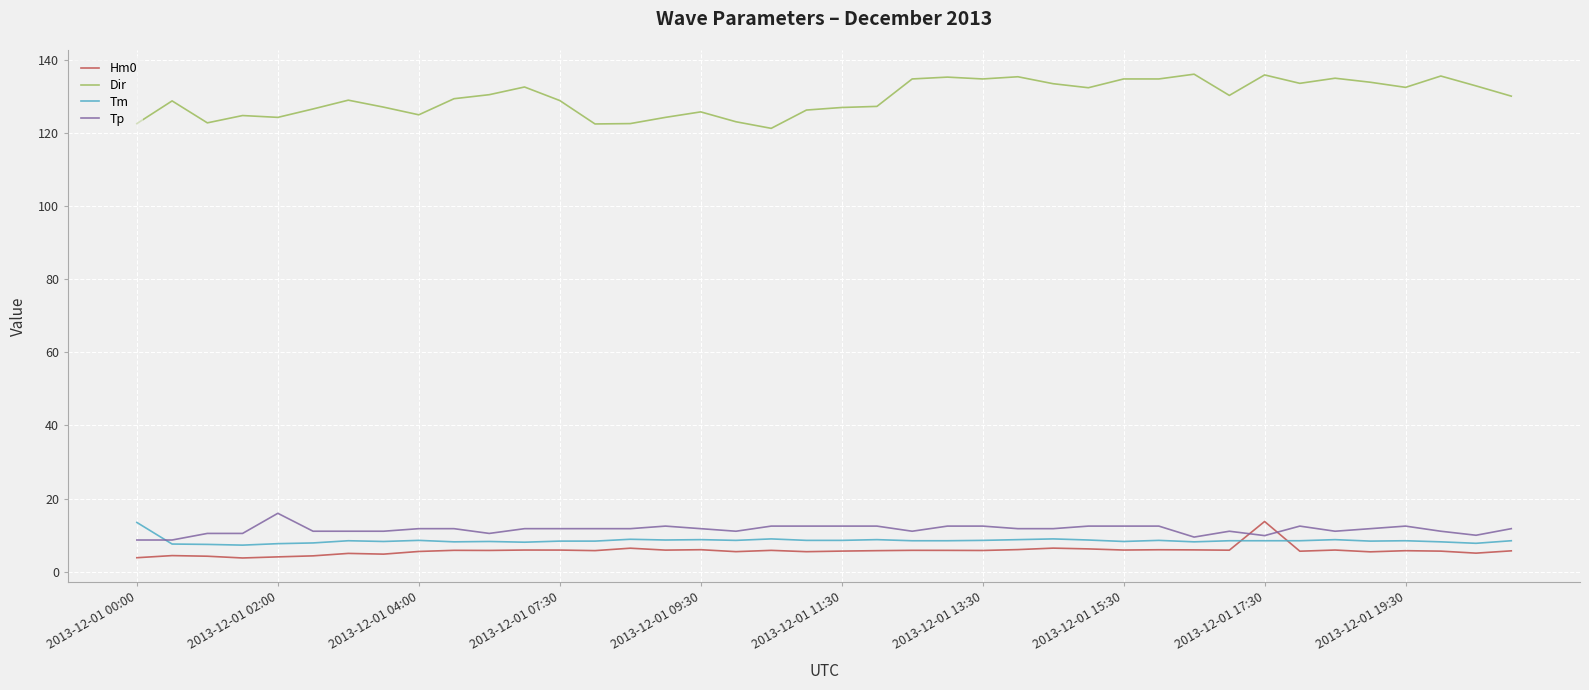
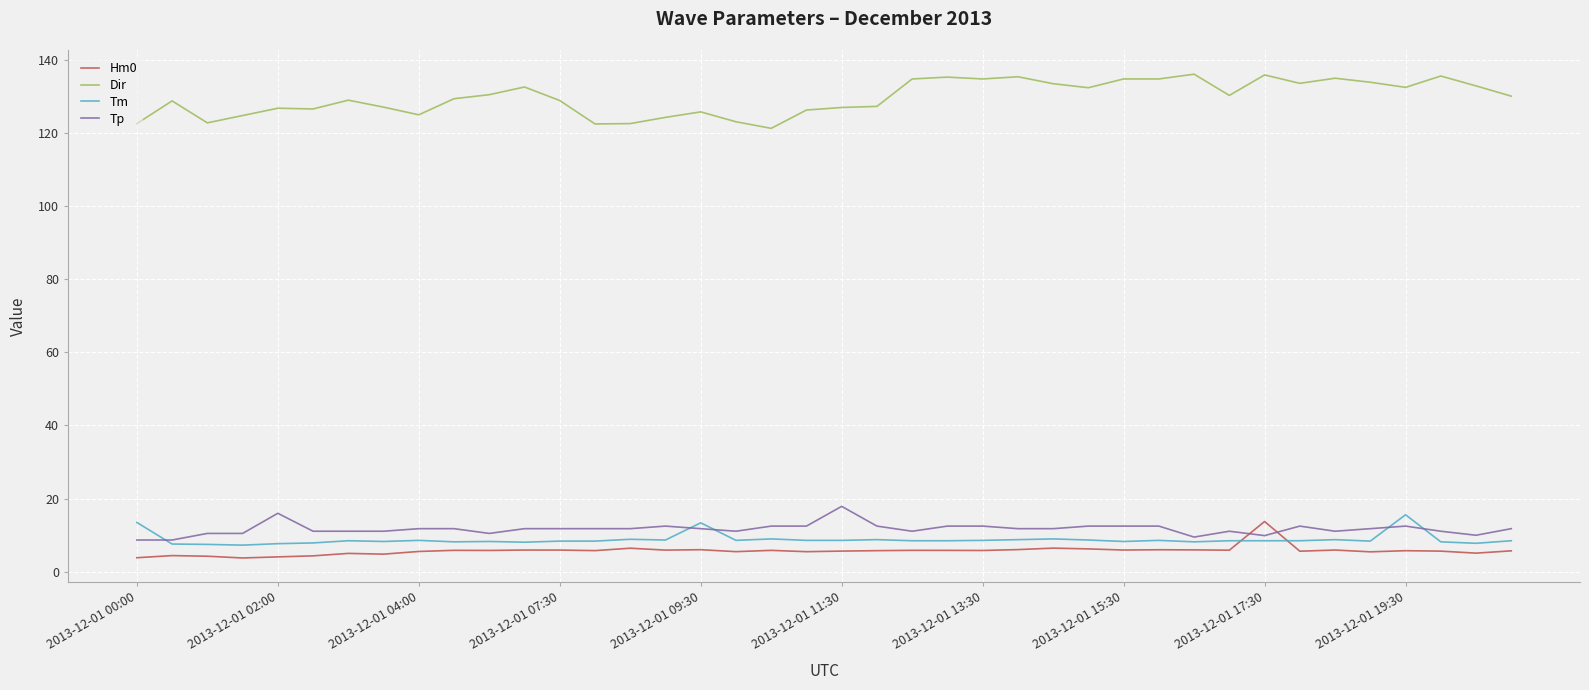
  {
    "Hm0": {
      "2013-12-01 00:00": 4,
      "2013-12-01 02:00": 4,
      "2013-12-01 04:00": 6,
      "2013-12-01 07:30": 6,
      "2013-12-01 09:30": 6,
      "2013-12-01 11:30": 6,
      "2013-12-01 13:30": 6,
      "2013-12-01 15:30": 6,
      "2013-12-01 17:30": 14,
      "2013-12-01 19:30": 6
    },
    "Dir": {
-     "2013-12-01 02:00": 124,
+     "2013-12-01 02:00": 127,
      "2013-12-01 04:00": 125,
      "2013-12-01 07:30": 129,
      "2013-12-01 09:30": 126,
      "2013-12-01 11:30": 127,
      "2013-12-01 13:30": 135,
      "2013-12-01 15:30": 135,
      "2013-12-01 17:30": 136,
      "2013-12-01 19:30": 132
    },
    "Tm": {
      "2013-12-01 00:00": 14,
      "2013-12-01 02:00": 8,
      "2013-12-01 04:00": 9,
      "2013-12-01 07:30": 8,
-     "2013-12-01 09:30": 9,
+     "2013-12-01 09:30": 13,
      "2013-12-01 11:30": 9,
      "2013-12-01 13:30": 9,
      "2013-12-01 15:30": 8,
      "2013-12-01 17:30": 9,
-     "2013-12-01 19:30": 9
+     "2013-12-01 19:30": 16
    },
    "Tp": {
      "2013-12-01 00:00": 9,
      "2013-12-01 02:00": 16,
      "2013-12-01 04:00": 12,
      "2013-12-01 07:30": 12,
      "2013-12-01 09:30": 12,
-     "2013-12-01 11:30": 13,
+     "2013-12-01 11:30": 18,
      "2013-12-01 13:30": 13,
      "2013-12-01 15:30": 13,
      "2013-12-01 17:30": 10,
      "2013-12-01 19:30": 13
    }
  }
